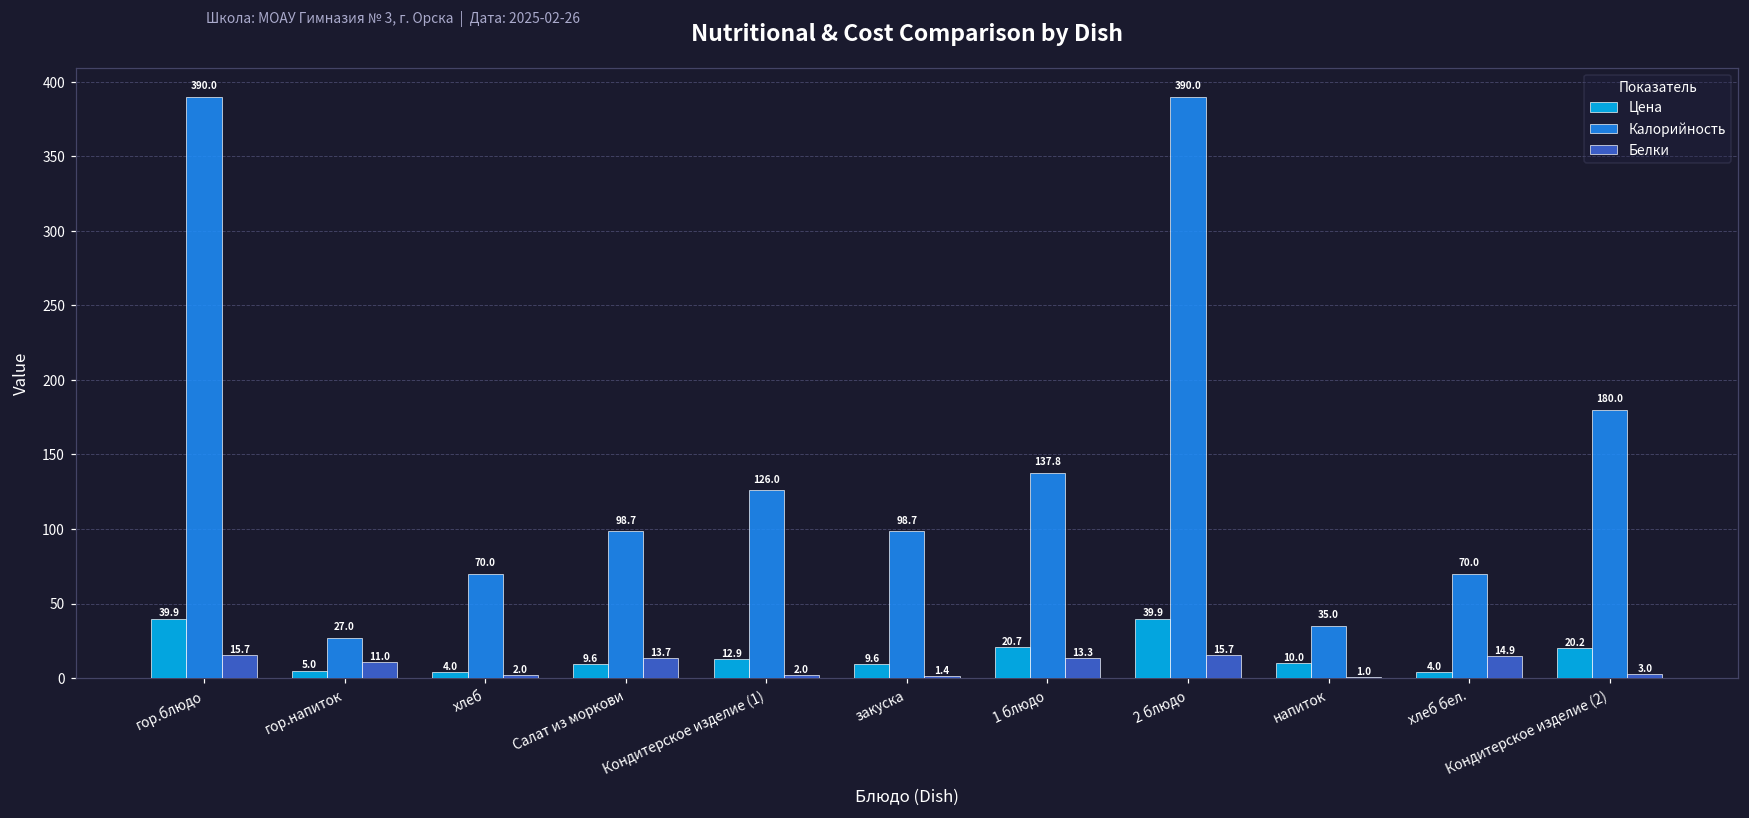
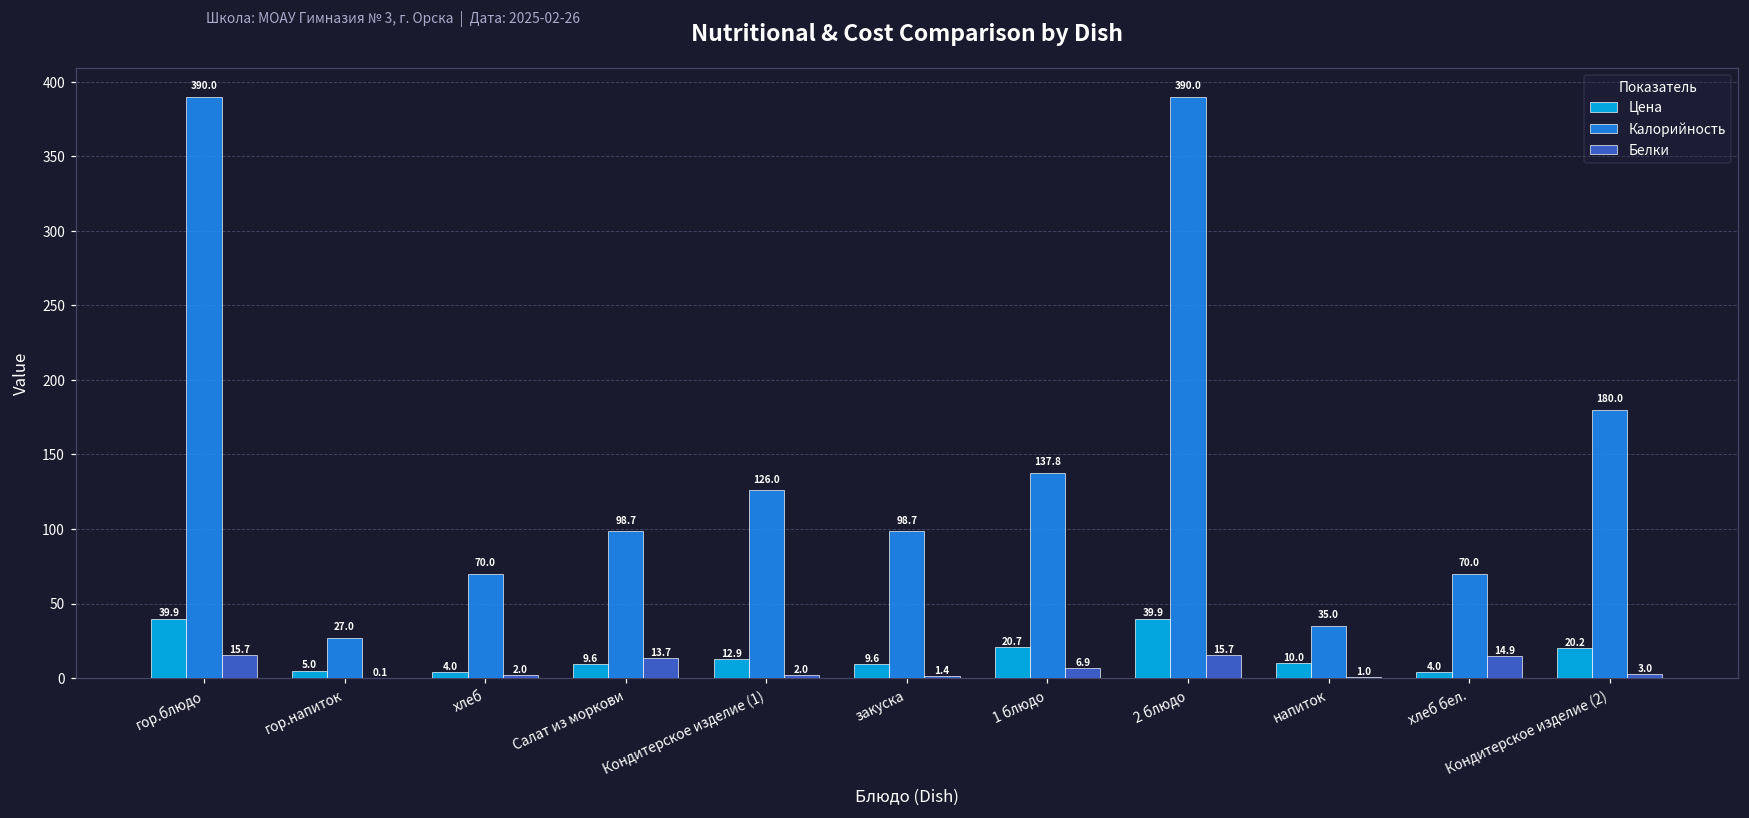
  {
    "Белки": {
      "гор.блюдо": 15.7,
-     "гор.напиток": 11.0,
+     "гор.напиток": 0.1,
      "хлеб": 2.0,
      "Салат из моркови": 13.7,
      "Кондитерское изделие (1)": 2.0,
      "закуска": 1.4,
-     "1 блюдо": 13.3,
+     "1 блюдо": 6.9,
      "2 блюдо": 15.7,
      "напиток": 1.0,
      "хлеб бел.": 14.9,
      "Кондитерское изделие (2)": 3.0
    }
  }
